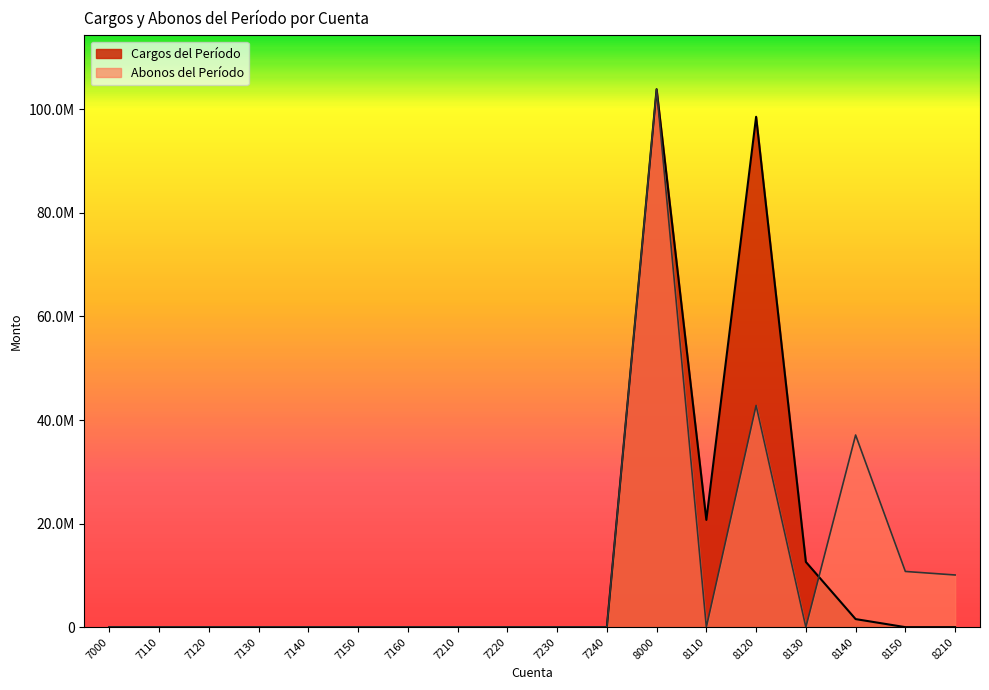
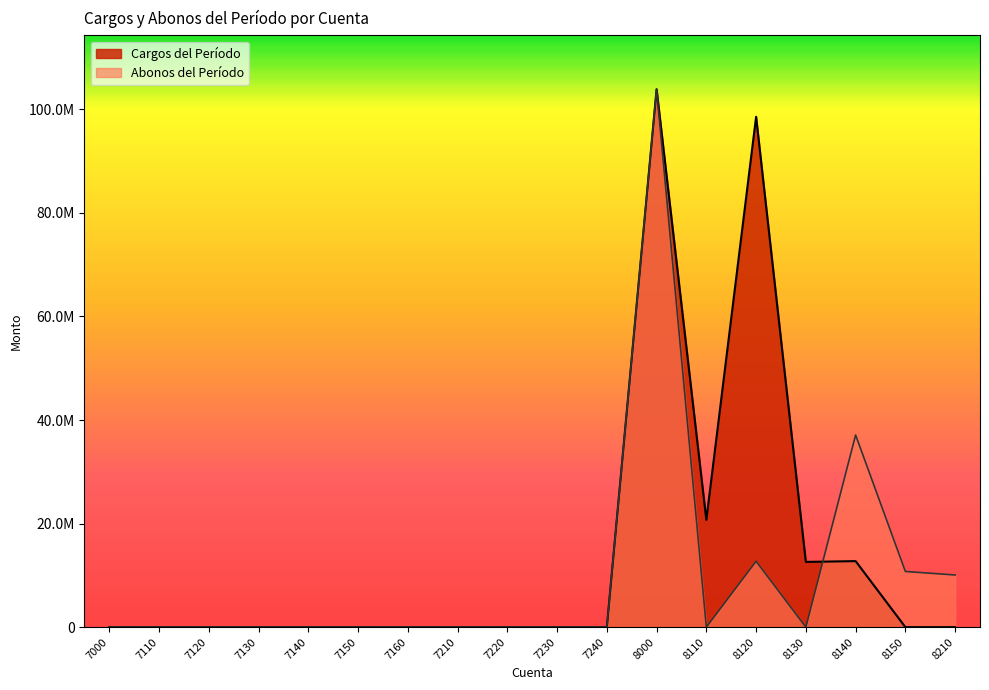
  {
    "Cargos del Período": {
      "8110": 21000000,
      "8120": 99000000,
      "8130": 13000000,
-     "8140": 2000000,
+     "8140": 13000000,
      "8150": 0,
      "8210": 0
    },
    "Abonos del Período": {
      "8110": 0,
-     "8120": 43000000,
+     "8120": 13000000,
      "8130": 0,
      "8140": 37000000,
      "8150": 11000000,
      "8210": 10000000
    }
  }
